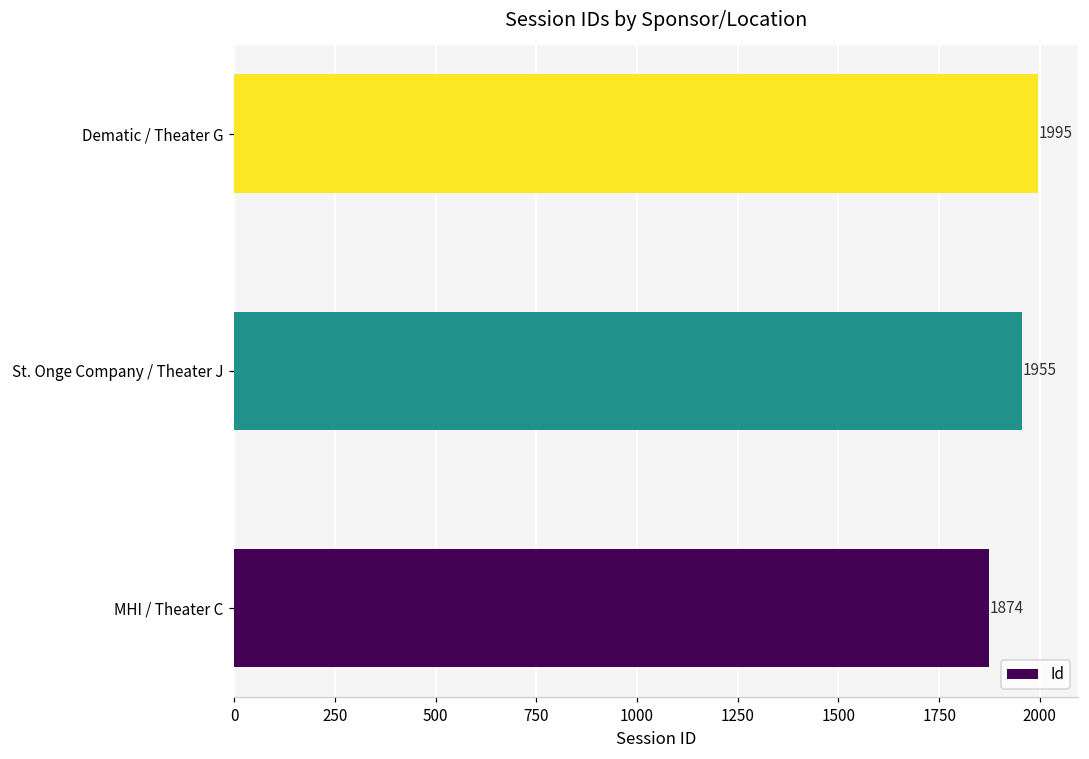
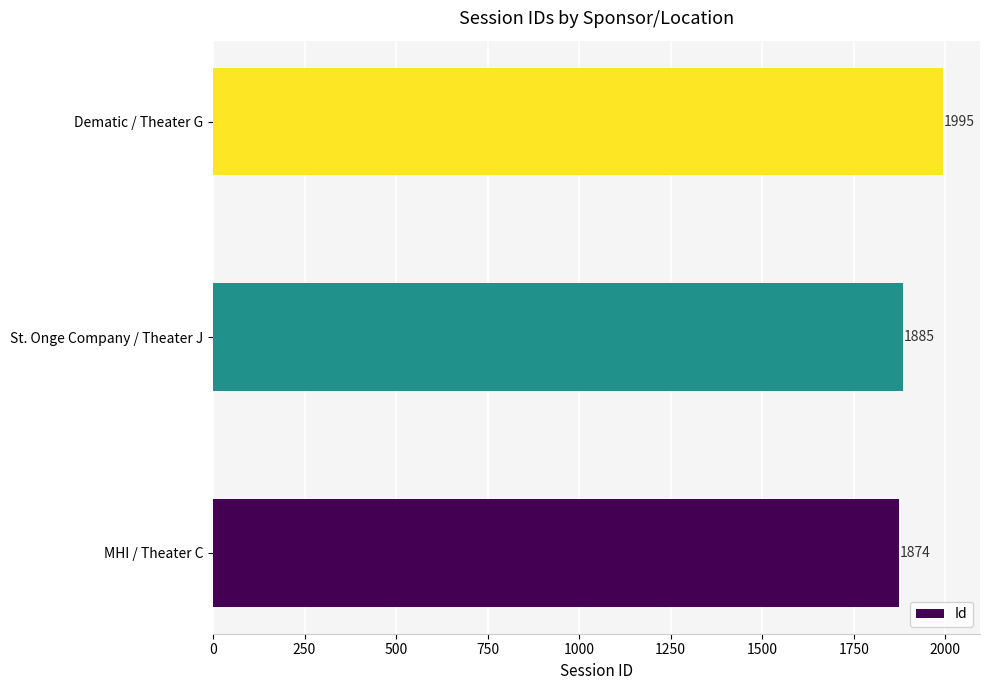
  {
    "Dematic / Theater G": 1995,
-   "St. Onge Company / Theater J": 1955,
+   "St. Onge Company / Theater J": 1885,
    "MHI / Theater C": 1874
  }
